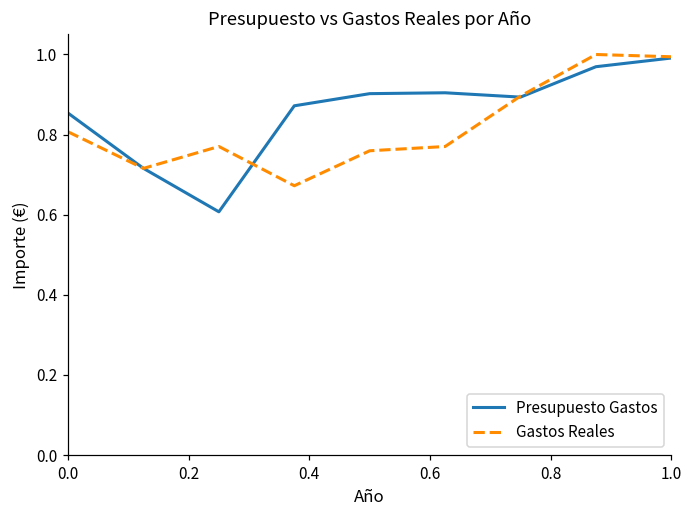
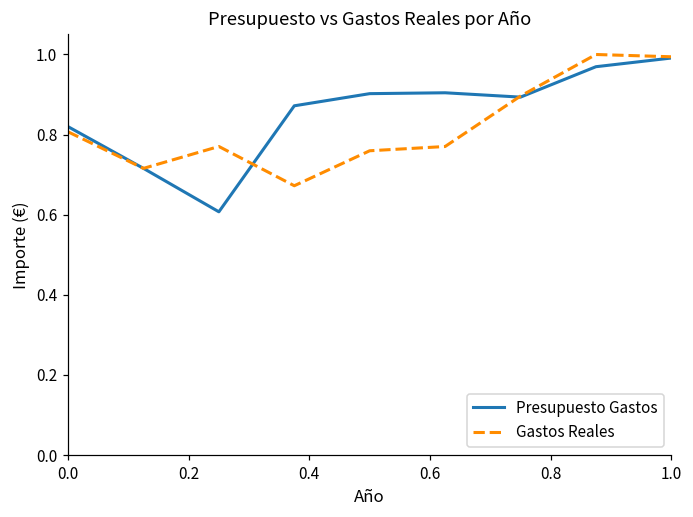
  {
    "Presupuesto Gastos": {
-     "0.0": 0.85
+     "0.0": 0.82
    },
    "Gastos Reales": {
      "0.0": 0.81
    }
  }
